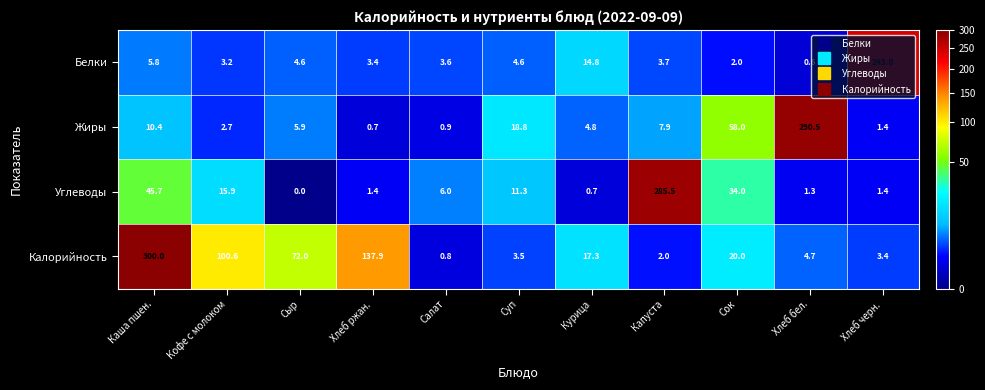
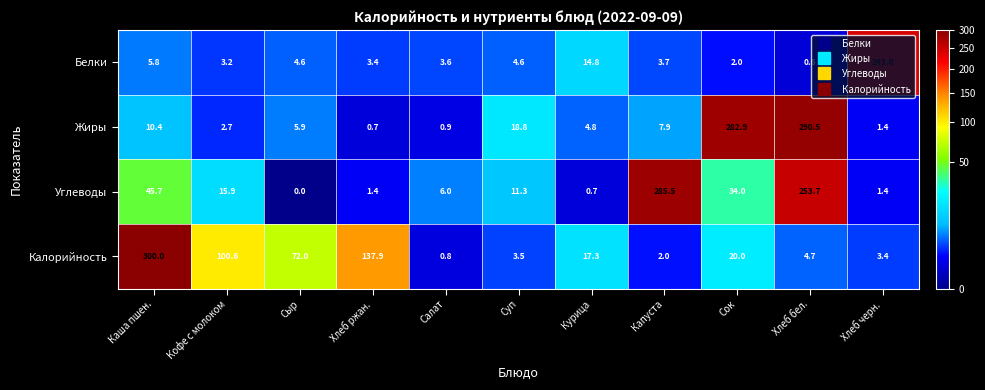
  {
    "Белки": {
      "Каша пшен.": 5.8,
      "Кофе с молоком": 3.2,
      "Сыр": 4.6,
      "Хлеб ржан.": 3.4,
      "Салат": 3.6,
      "Суп": 4.6,
      "Курица": 14.8,
      "Капуста": 3.7,
      "Сок": 2.0
    },
    "Жиры": {
      "Каша пшен.": 10.4,
      "Кофе с молоком": 2.7,
      "Сыр": 5.9,
      "Хлеб ржан.": 0.7,
      "Салат": 0.9,
      "Суп": 18.8,
      "Курица": 4.8,
      "Капуста": 7.9,
-     "Сок": 58.0,
+     "Сок": 282.9,
      "Хлеб бел.": 290.5,
      "Хлеб черн.": 1.4
    },
    "Углеводы": {
      "Каша пшен.": 45.7,
      "Кофе с молоком": 15.9,
      "Сыр": 0.0,
      "Хлеб ржан.": 1.4,
      "Салат": 6.0,
      "Суп": 11.3,
      "Курица": 0.7,
      "Капуста": 285.5,
      "Сок": 34.0,
-     "Хлеб бел.": 1.3,
+     "Хлеб бел.": 253.7,
      "Хлеб черн.": 1.4
    },
    "Калорийность": {
      "Каша пшен.": 300.0,
      "Кофе с молоком": 100.6,
      "Сыр": 72.0,
      "Хлеб ржан.": 137.9,
      "Салат": 0.8,
      "Суп": 3.5,
      "Курица": 17.3,
      "Капуста": 2.0,
      "Сок": 20.0,
      "Хлеб бел.": 4.7,
      "Хлеб черн.": 3.4
    }
  }
